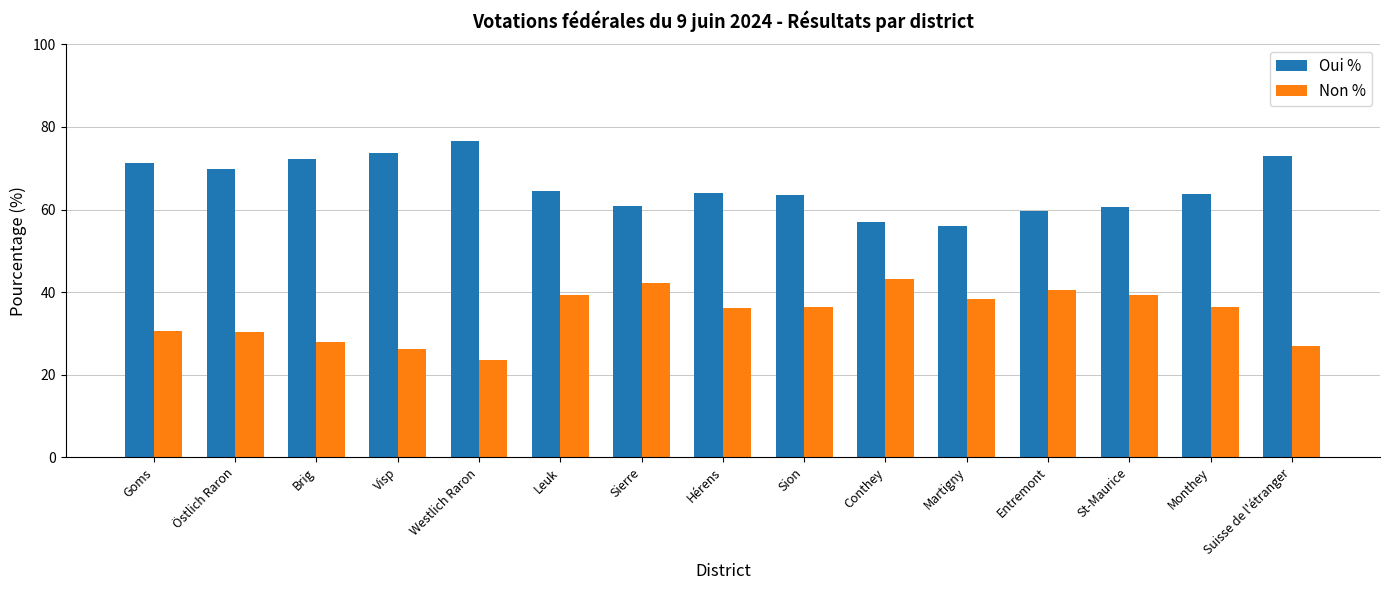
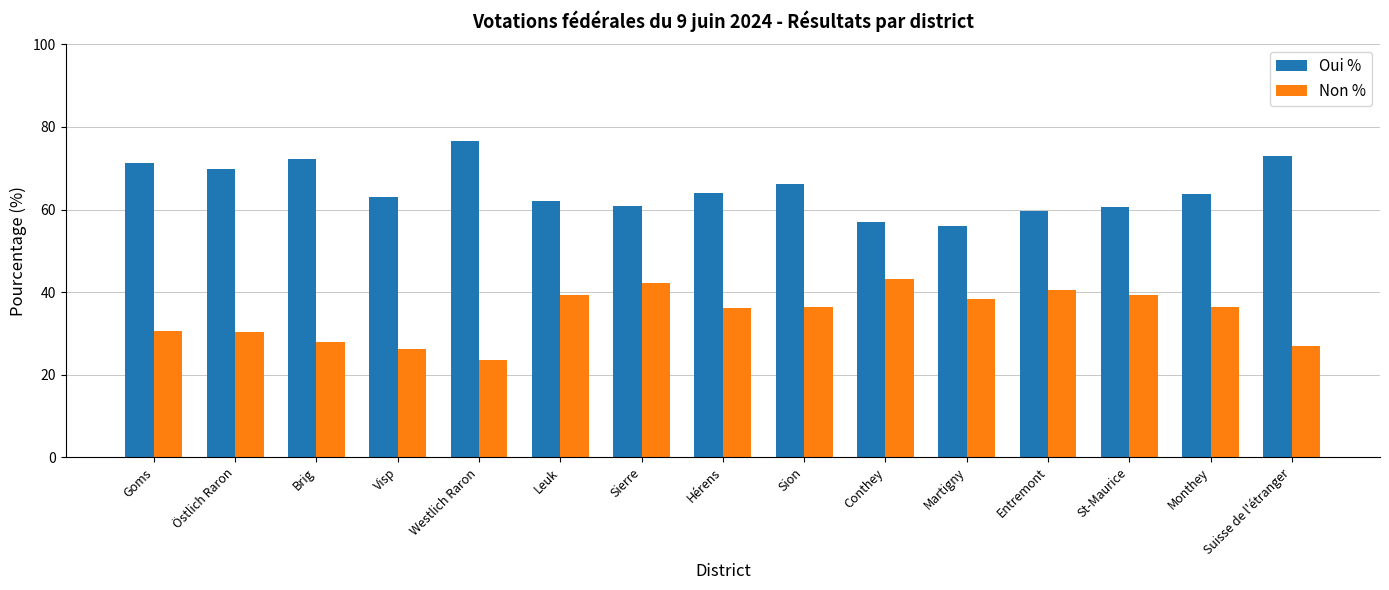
  {
    "Oui %": {
      "Goms": 71,
      "Östlich Raron": 70,
      "Brig": 72,
-     "Visp": 74,
+     "Visp": 63,
      "Westlich Raron": 77,
-     "Leuk": 65,
+     "Leuk": 62,
      "Sierre": 61,
      "Hérens": 64,
-     "Sion": 64,
+     "Sion": 66,
      "Conthey": 57,
      "Martigny": 56,
      "Entremont": 60,
      "St-Maurice": 61,
      "Monthey": 64,
      "Suisse de l'étranger": 73
    },
    "Non %": {
      "Goms": 31,
      "Östlich Raron": 30,
      "Brig": 28,
      "Visp": 26,
      "Westlich Raron": 23,
      "Leuk": 39,
      "Sierre": 42,
      "Hérens": 36,
      "Sion": 36,
      "Conthey": 43,
      "Martigny": 38,
      "Entremont": 40,
      "St-Maurice": 39,
      "Monthey": 36,
      "Suisse de l'étranger": 27
    }
  }
